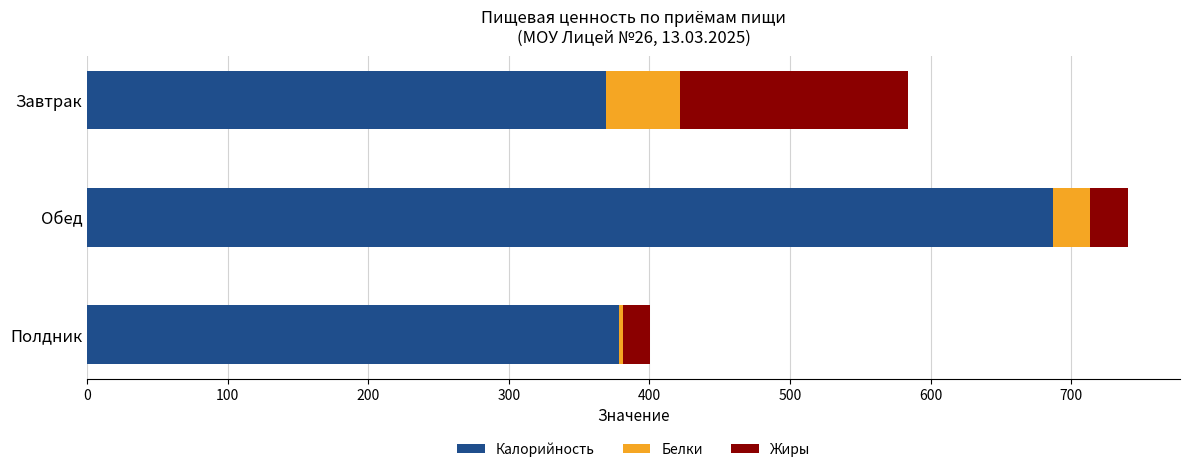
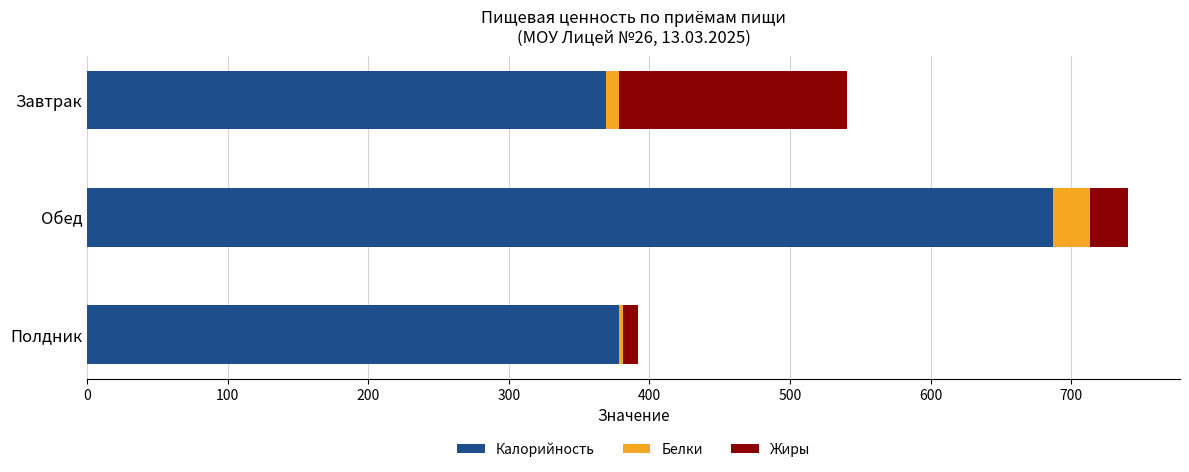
  {
    "Калорийность": {
      "Завтрак": 369,
      "Обед": 687,
      "Полдник": 378
    },
    "Белки": {
-     "Завтрак": 53,
+     "Завтрак": 10,
      "Обед": 26,
      "Полдник": 3
    },
    "Жиры": {
      "Завтрак": 162,
      "Обед": 27,
-     "Полдник": 19
+     "Полдник": 11
    }
  }
